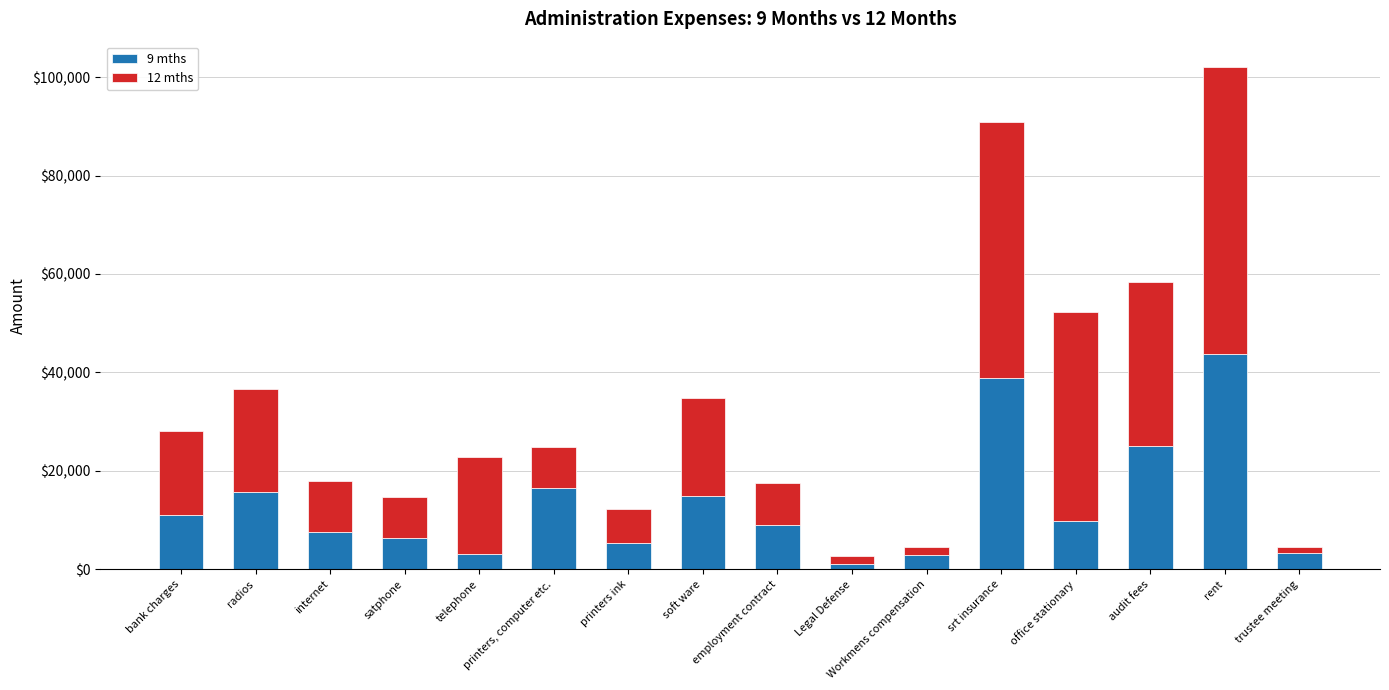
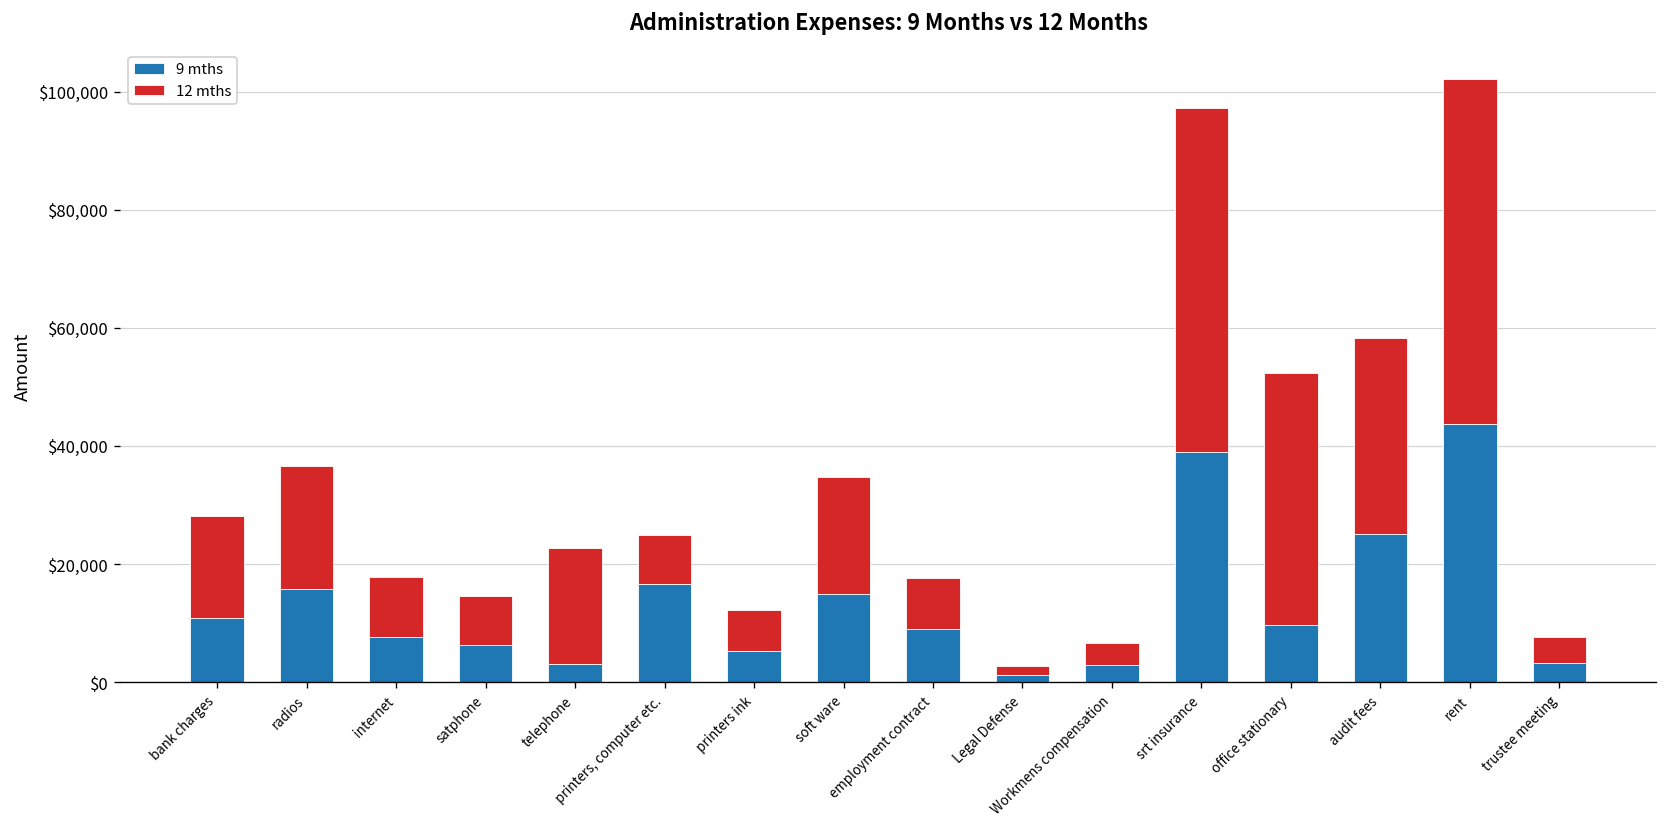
  {
    "9 mths": {
      "bank charges": "$11,000",
      "radios": "$16,000",
      "internet": "$8,000",
      "satphone": "$6,000",
      "telephone": "$3,000",
      "printers, computer etc.": "$17,000",
      "printers ink": "$5,000",
      "soft ware": "$15,000",
      "employment contract": "$9,000",
      "Legal Defense": "$1,000",
      "Workmens compensation": "$3,000",
      "srt insurance": "$39,000",
      "office stationary": "$10,000",
      "audit fees": "$25,000",
      "rent": "$44,000",
      "trustee meeting": "$3,000"
    },
    "12 mths": {
      "bank charges": "$17,000",
      "radios": "$21,000",
      "internet": "$10,000",
      "satphone": "$8,000",
      "telephone": "$20,000",
      "printers, computer etc.": "$8,000",
      "printers ink": "$7,000",
      "soft ware": "$20,000",
      "employment contract": "$9,000",
      "Legal Defense": "$2,000",
-     "Workmens compensation": "$2,000",
-     "srt insurance": "$52,000",
+     "Workmens compensation": "$4,000",
+     "srt insurance": "$58,000",
      "office stationary": "$43,000",
      "audit fees": "$33,000",
      "rent": "$58,000",
-     "trustee meeting": "$1,000"
+     "trustee meeting": "$4,000"
    }
  }
